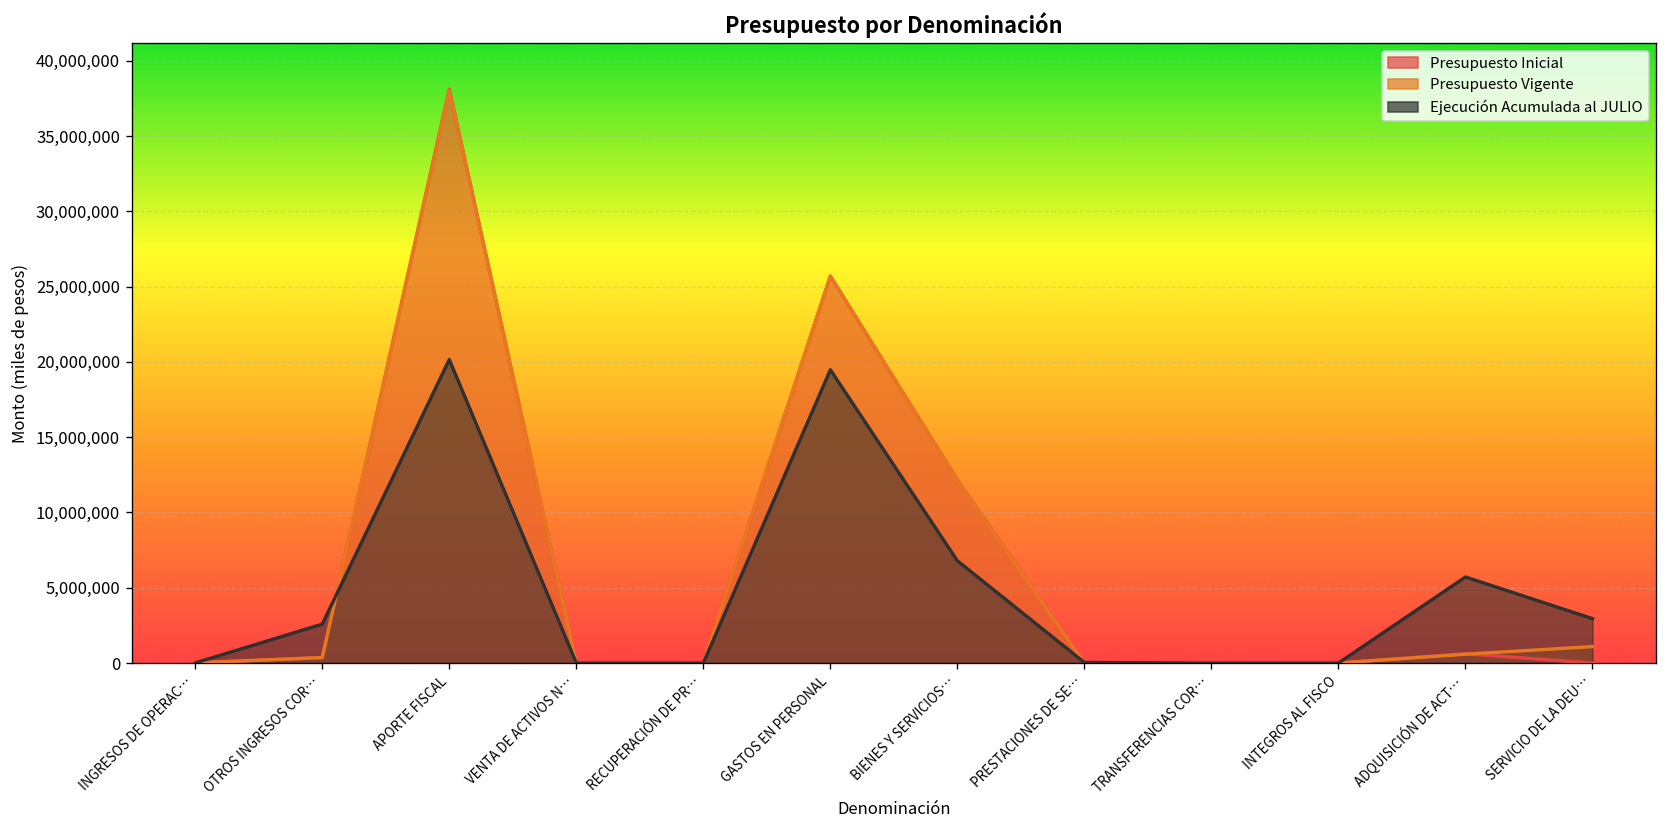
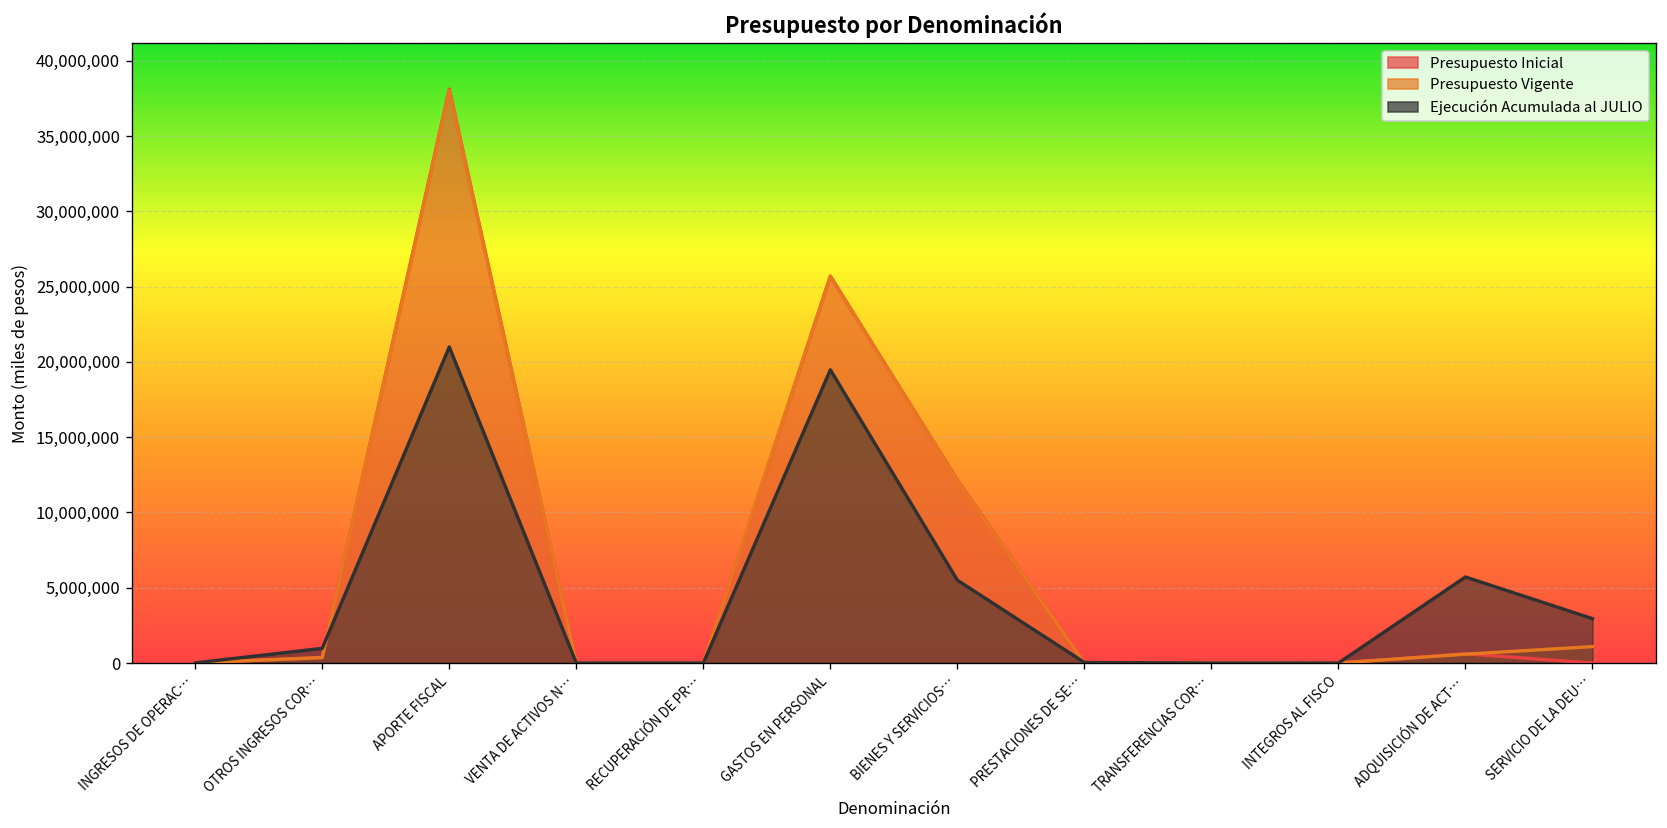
  {
    "Ejecución Acumulada al JULIO": {
-     "OTROS INGRESOS COR…": "2,600,000",
-     "APORTE FISCAL": "20,200,000",
+     "OTROS INGRESOS COR…": "1,000,000",
+     "APORTE FISCAL": "21,000,000",
      "GASTOS EN PERSONAL": "19,500,000",
-     "BIENES Y SERVICIOS…": "6,800,000",
+     "BIENES Y SERVICIOS…": "5,500,000",
      "ADQUISICIÓN DE ACT…": "5,700,000",
      "SERVICIO DE LA DEU…": "2,900,000"
    }
  }
